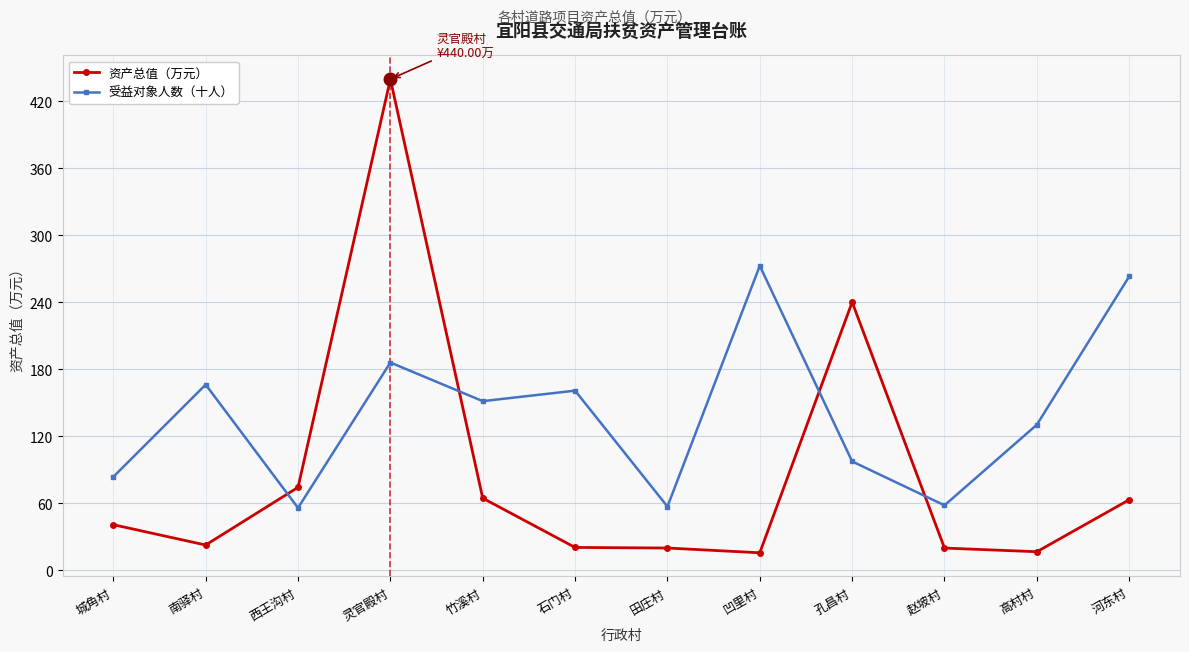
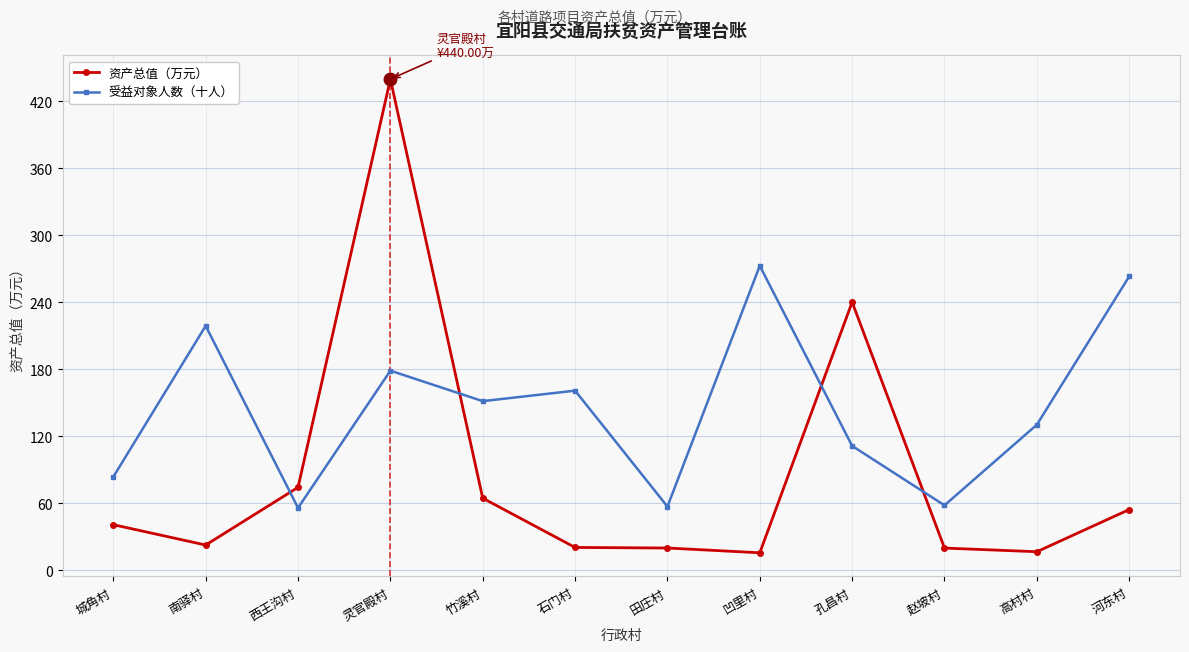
  {
    "资产总值（万元）": {
      "城角村": 41,
      "南驿村": 23,
      "西王沟村": 74,
      "竹溪村": 65,
      "石门村": 21,
      "田庄村": 20,
      "凹里村": 16,
      "孔昌村": 240,
      "赵坡村": 20,
      "高村村": 17,
-     "河东村": 63
+     "河东村": 55
    },
    "受益对象人数（十人）": {
      "城角村": 84,
-     "南驿村": 166,
+     "南驿村": 219,
      "西王沟村": 56,
-     "灵官殿村": 186,
+     "灵官殿村": 179,
      "竹溪村": 152,
      "石门村": 161,
      "田庄村": 57,
      "凹里村": 273,
-     "孔昌村": 98,
+     "孔昌村": 112,
      "赵坡村": 58,
      "高村村": 131,
      "河东村": 263
    }
  }
